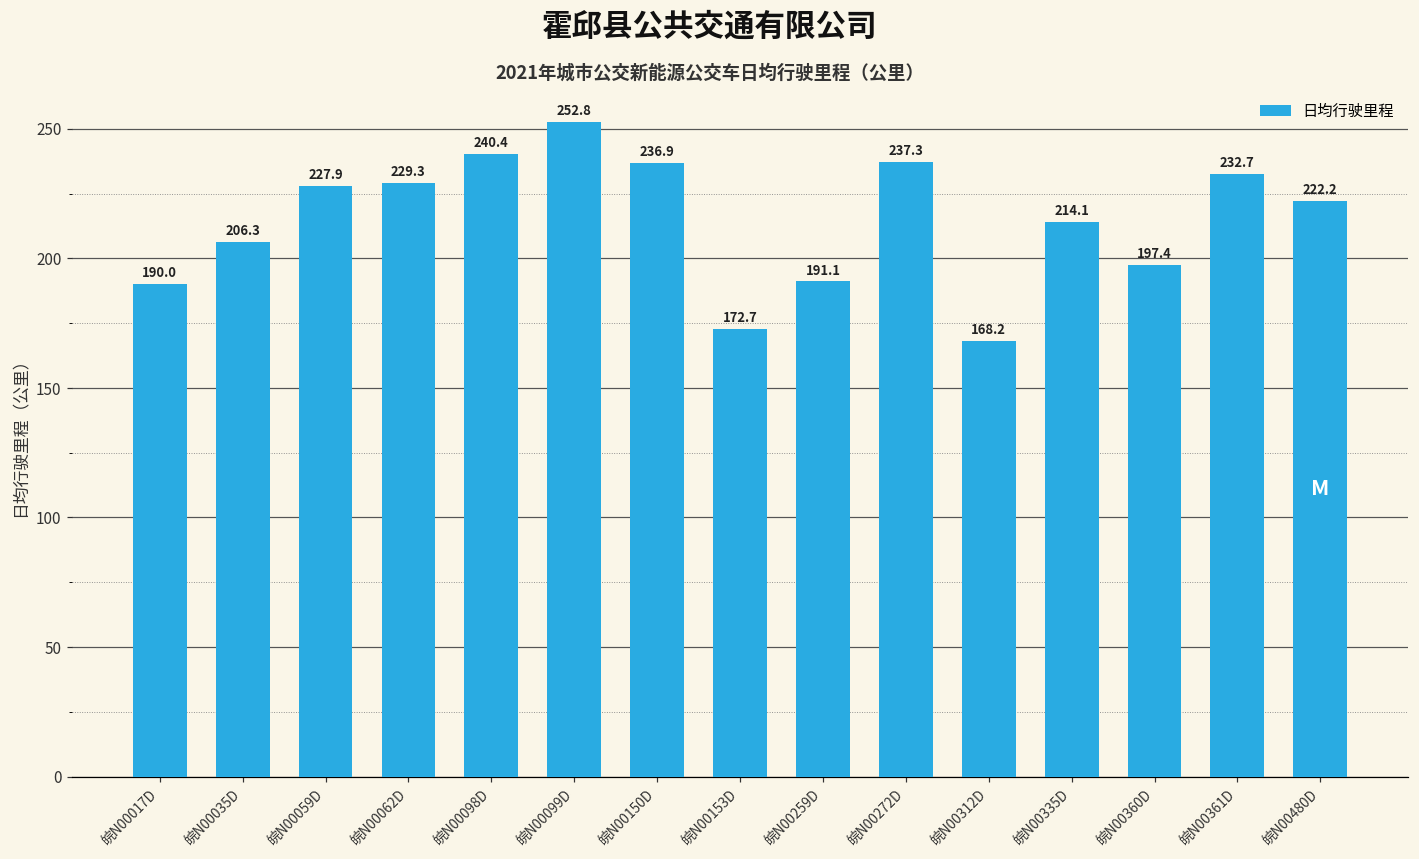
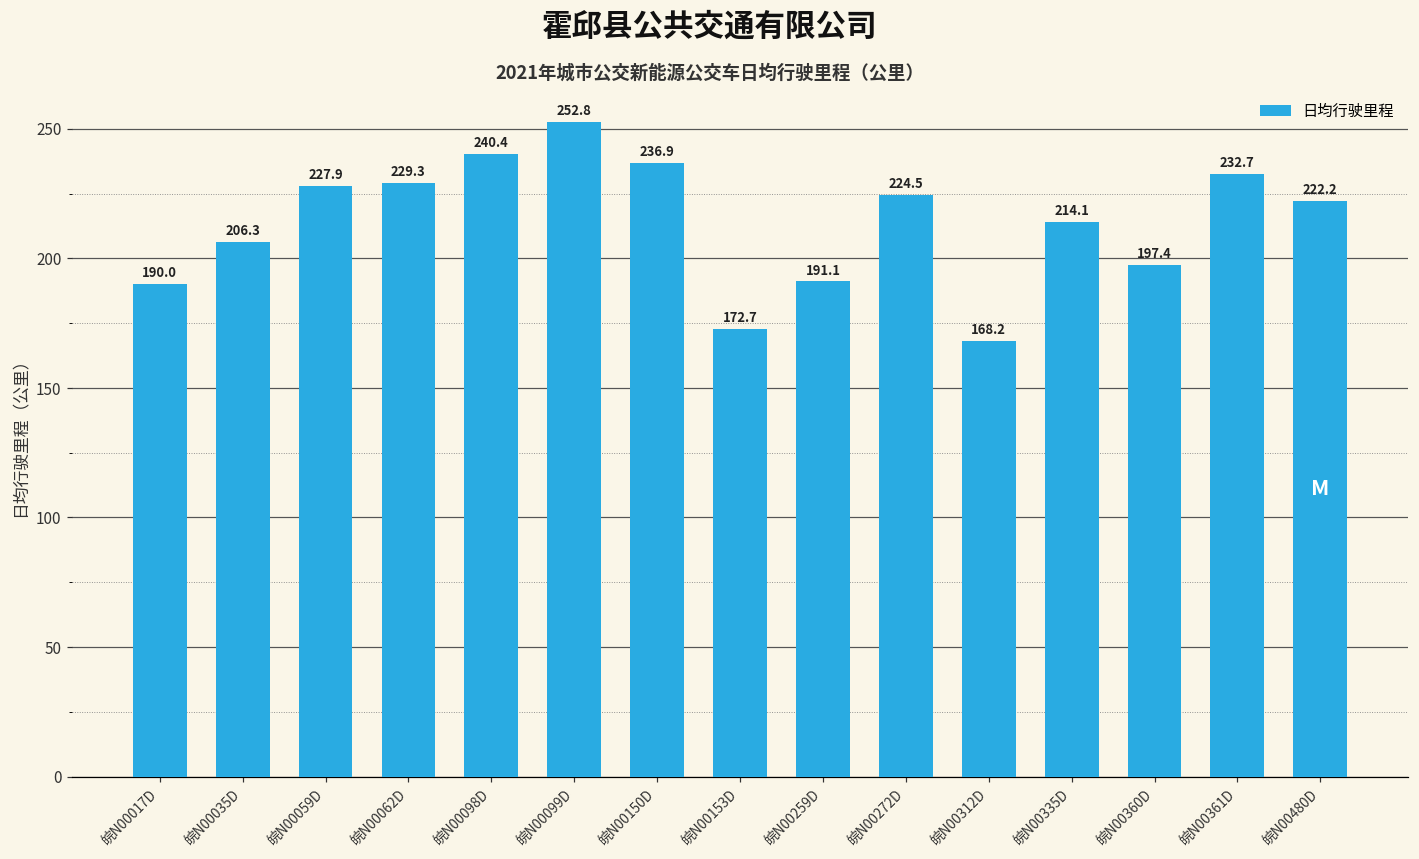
  {
    "皖N00017D": 190.0,
    "皖N00035D": 206.3,
    "皖N00059D": 227.9,
    "皖N00062D": 229.3,
    "皖N00098D": 240.4,
    "皖N00099D": 252.8,
    "皖N00150D": 236.9,
    "皖N00153D": 172.7,
    "皖N00259D": 191.1,
-   "皖N00272D": 237.3,
+   "皖N00272D": 224.5,
    "皖N00312D": 168.2,
    "皖N00335D": 214.1,
    "皖N00360D": 197.4,
    "皖N00361D": 232.7,
    "皖N00480D": 222.2
  }
